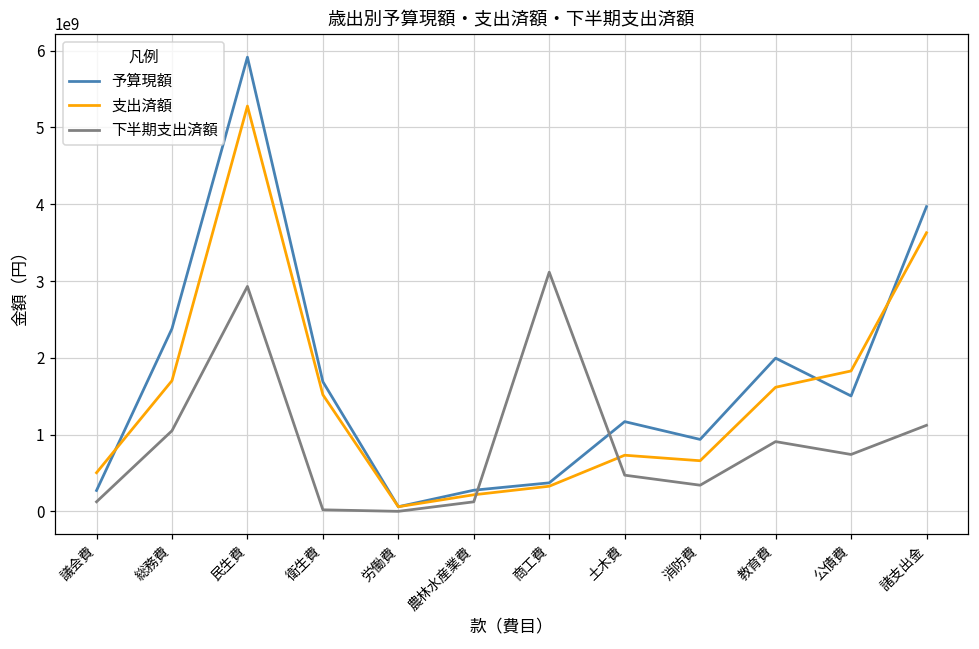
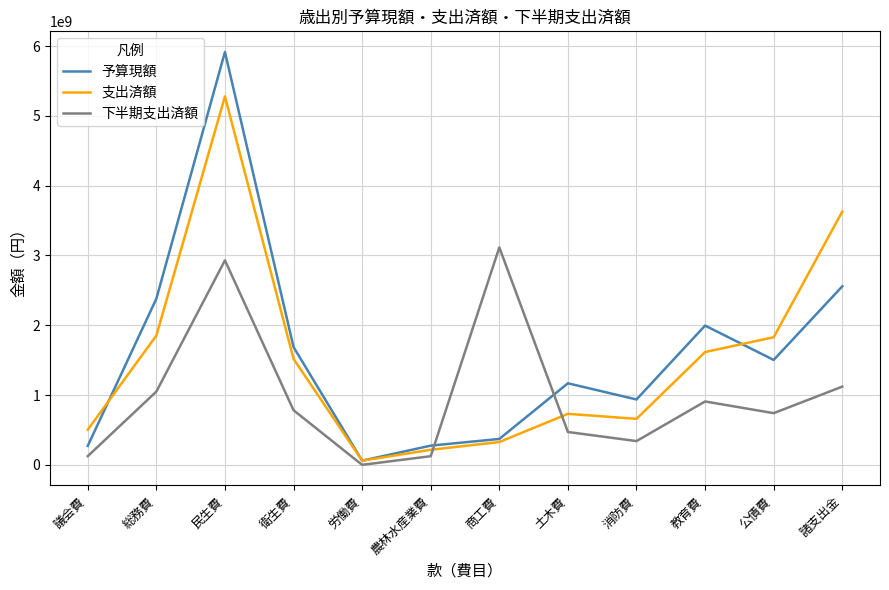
  {
    "予算現額": {
      "議会費": 300000000,
      "総務費": 2400000000,
      "民生費": 5900000000,
      "衛生費": 1700000000,
      "農林水産業費": 300000000,
      "商工費": 400000000,
      "土木費": 1200000000,
      "消防費": 900000000,
      "教育費": 2000000000,
      "公債費": 1500000000,
-     "諸支出金": 4000000000
+     "諸支出金": 2600000000
    },
    "支出済額": {
      "議会費": 500000000,
-     "総務費": 1700000000,
+     "総務費": 1900000000,
      "民生費": 5300000000,
      "衛生費": 1500000000,
      "農林水産業費": 200000000,
      "商工費": 300000000,
      "土木費": 700000000,
      "消防費": 700000000,
      "教育費": 1600000000,
      "公債費": 1800000000,
      "諸支出金": 3600000000
    },
    "下半期支出済額": {
      "議会費": 100000000,
      "総務費": 1000000000,
      "民生費": 2900000000,
-     "衛生費": 0,
+     "衛生費": 800000000,
      "労働費": 0,
      "農林水産業費": 100000000,
      "商工費": 3100000000,
      "土木費": 500000000,
      "消防費": 300000000,
      "教育費": 900000000,
      "公債費": 700000000,
      "諸支出金": 1100000000
    }
  }
